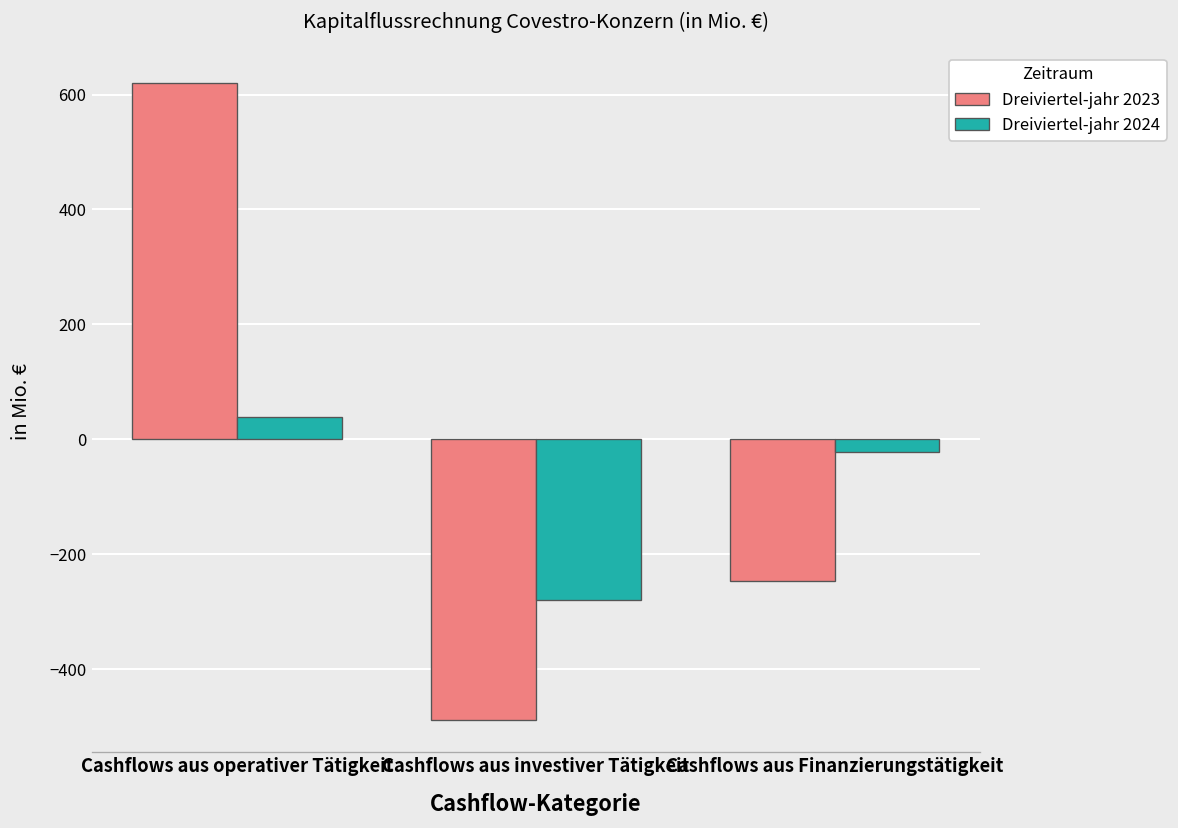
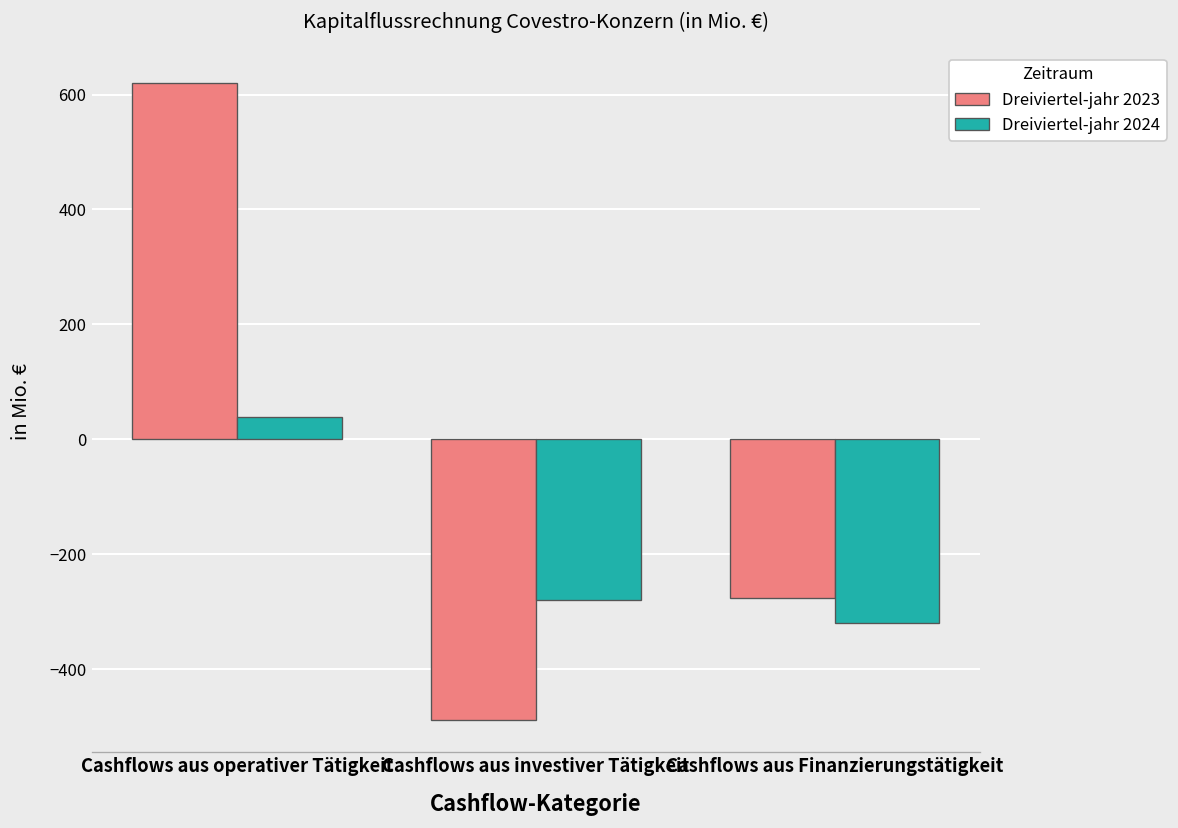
  {
    "Dreiviertel-jahr 2023": {
      "Cashflows aus operativer Tätigkeit": 620,
      "Cashflows aus investiver Tätigkeit": -490,
-     "Cashflows aus Finanzierungstätigkeit": -250
+     "Cashflows aus Finanzierungstätigkeit": -280
    },
    "Dreiviertel-jahr 2024": {
      "Cashflows aus operativer Tätigkeit": 40,
      "Cashflows aus investiver Tätigkeit": -280,
-     "Cashflows aus Finanzierungstätigkeit": -20
+     "Cashflows aus Finanzierungstätigkeit": -320
    }
  }
